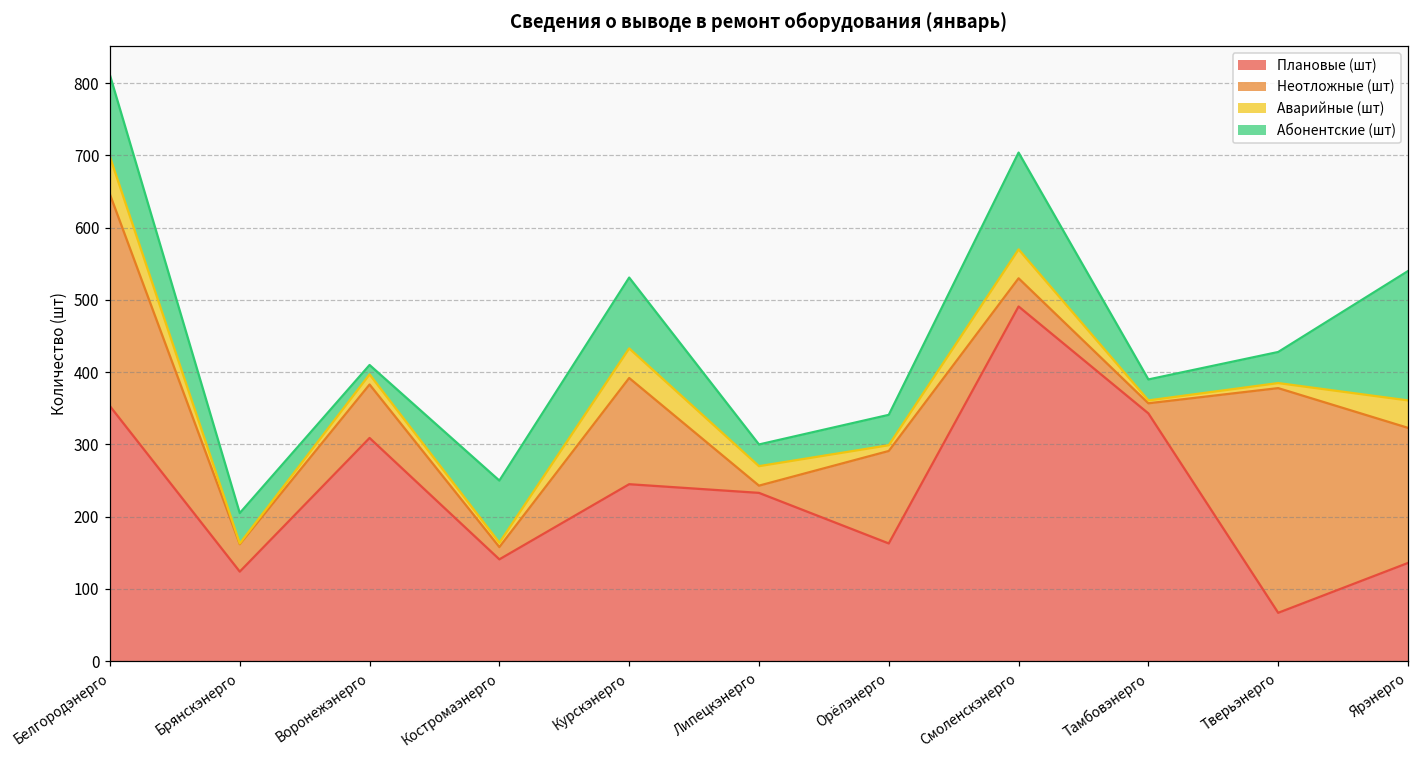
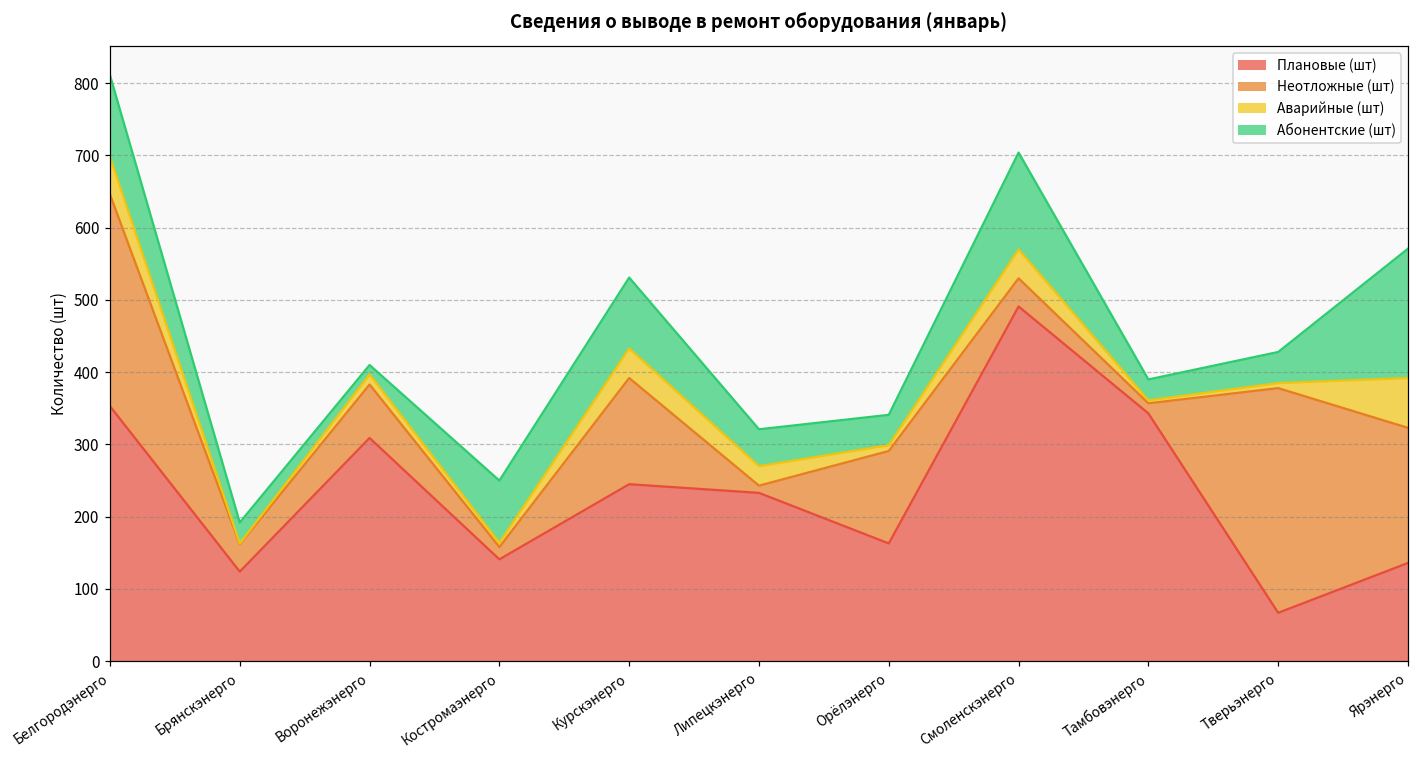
  {
    "Аварийные (шт)": {
      "Белгородэнерго": 50,
      "Воронежэнерго": 10,
      "Костромаэнерго": 10,
      "Курскэнерго": 40,
      "Липецкэнерго": 30,
      "Орёлэнерго": 10,
      "Смоленскэнерго": 40,
      "Тамбовэнерго": 0,
      "Тверьэнерго": 10,
-     "Ярэнерго": 40
+     "Ярэнерго": 70
    },
    "Абонентские (шт)": {
      "Белгородэнерго": 110,
-     "Брянскэнерго": 40,
+     "Брянскэнерго": 30,
      "Воронежэнерго": 10,
      "Костромаэнерго": 90,
      "Курскэнерго": 100,
-     "Липецкэнерго": 30,
+     "Липецкэнерго": 50,
      "Орёлэнерго": 40,
      "Смоленскэнерго": 130,
      "Тамбовэнерго": 30,
      "Тверьэнерго": 40,
      "Ярэнерго": 180
    }
  }
